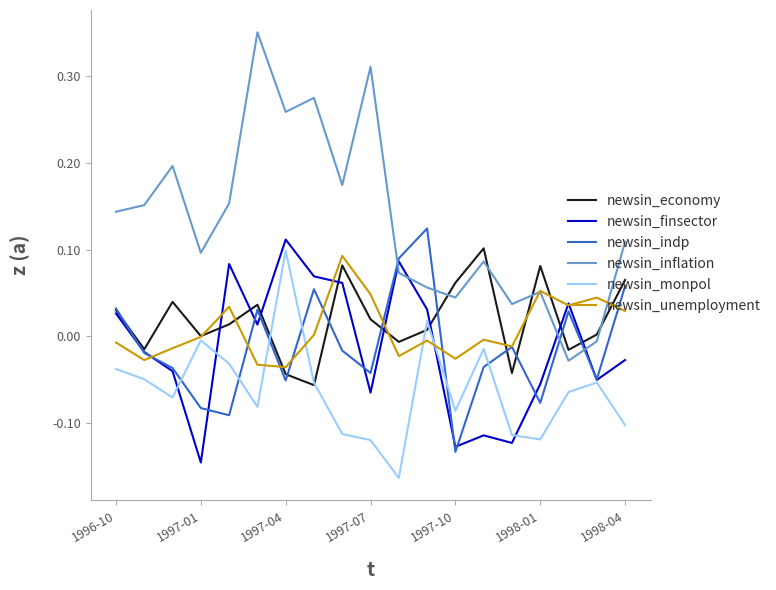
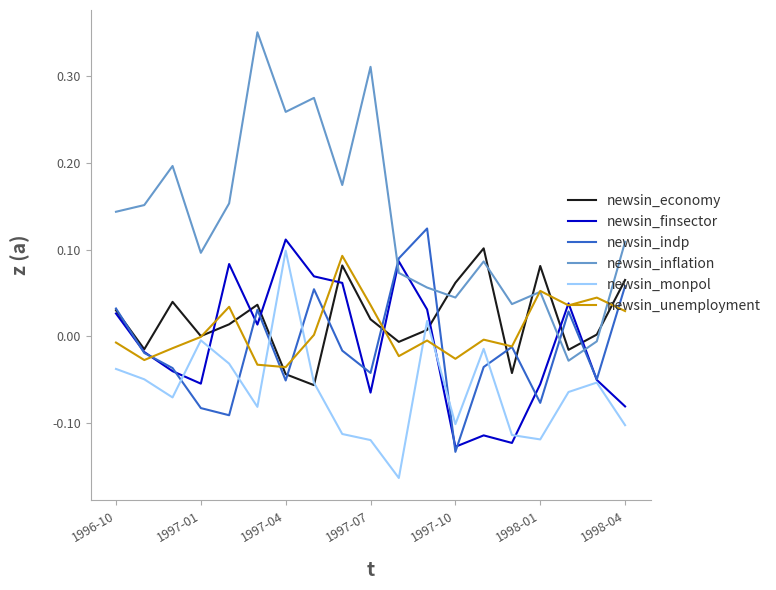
  {
    "newsin_economy": {
      "1997-04": -0.04,
      "1997-07": 0.02,
      "1997-10": 0.06,
      "1998-01": 0.08,
      "1998-04": 0.06
    },
    "newsin_finsector": {
      "1996-10": 0.03,
-     "1997-01": -0.14,
+     "1997-01": -0.05,
      "1997-04": 0.11,
      "1997-07": -0.06,
      "1997-10": -0.13,
      "1998-01": -0.05,
-     "1998-04": -0.03
+     "1998-04": -0.08
    },
    "newsin_indp": {
      "1997-01": -0.08,
      "1997-04": -0.05,
      "1997-07": -0.04,
      "1997-10": -0.13,
      "1998-01": -0.08,
      "1998-04": 0.06
    },
    "newsin_inflation": {
      "1996-10": 0.14,
      "1997-01": 0.10,
      "1997-04": 0.26,
      "1997-07": 0.31,
      "1997-10": 0.04,
      "1998-04": 0.11
    },
    "newsin_monpol": {
      "1996-10": -0.04,
      "1997-01": 0.00,
      "1997-04": 0.10,
      "1997-07": -0.12,
-     "1997-10": -0.09,
+     "1997-10": -0.10,
      "1998-01": -0.12,
      "1998-04": -0.10
    },
    "newsin_unemployment": {
      "1996-10": -0.01,
      "1997-04": -0.04,
-     "1997-07": 0.05,
+     "1997-07": 0.04,
      "1997-10": -0.03,
      "1998-04": 0.03
    }
  }
